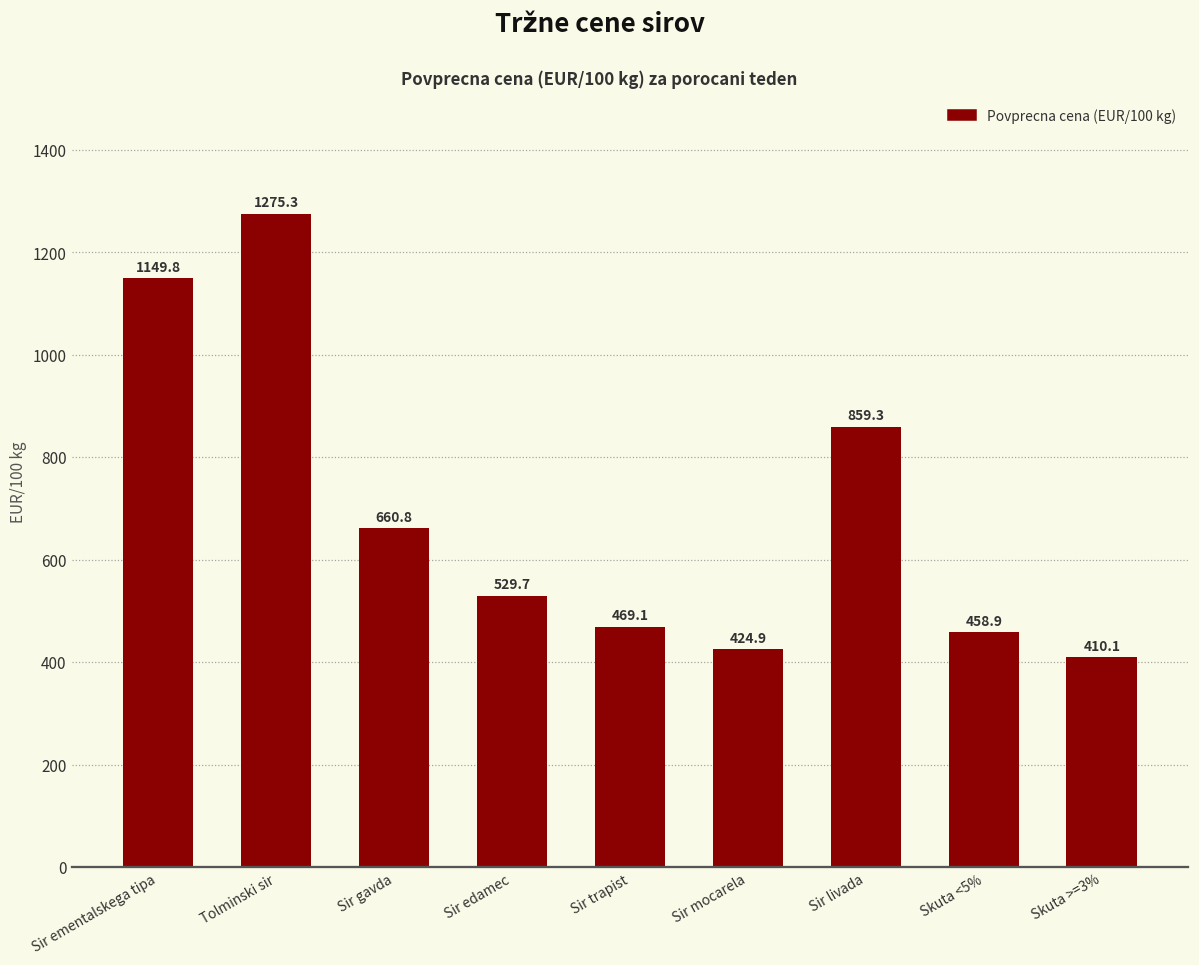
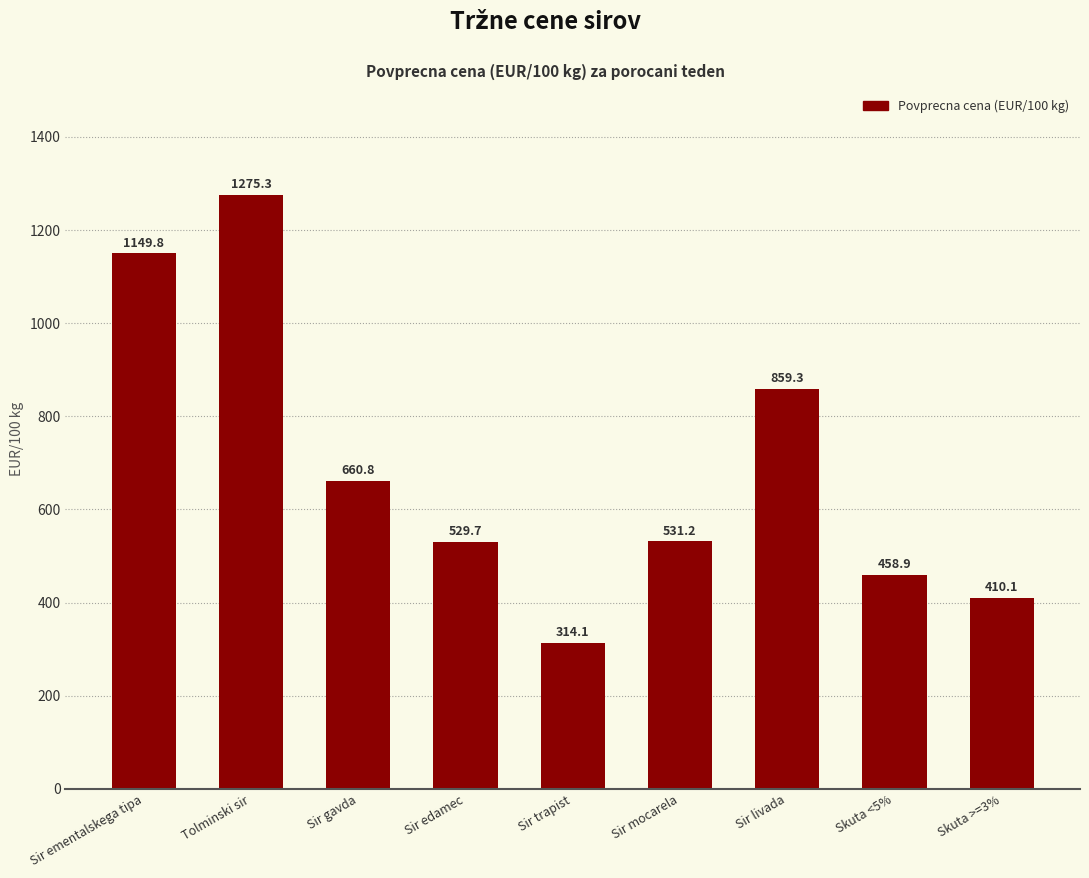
  {
    "Sir ementalskega tipa": 1149.8,
    "Tolminski sir": 1275.3,
    "Sir gavda": 660.8,
    "Sir edamec": 529.7,
-   "Sir trapist": 469.1,
-   "Sir mocarela": 424.9,
+   "Sir trapist": 314.1,
+   "Sir mocarela": 531.2,
    "Sir livada": 859.3,
    "Skuta <5%": 458.9,
    "Skuta >=3%": 410.1
  }
